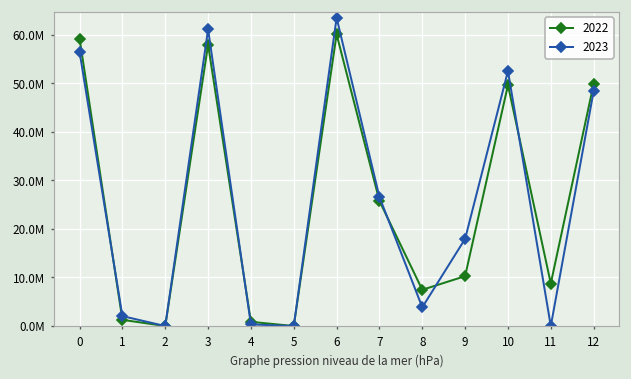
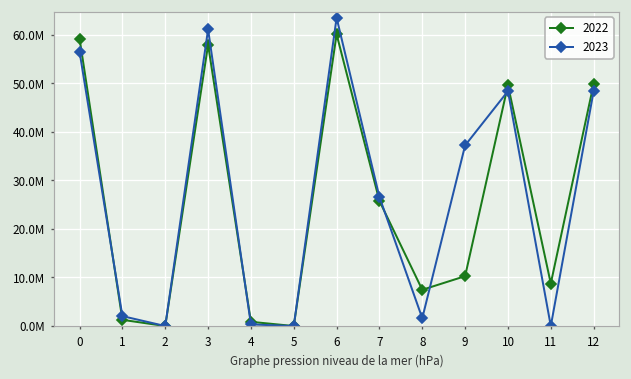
  {
    "2022": {
      "0": 59000000,
      "1": 1000000,
      "3": 58000000,
      "6": 60000000,
      "7": 26000000,
      "8": 7000000,
      "9": 10000000,
      "10": 50000000,
      "11": 9000000,
      "12": 50000000
    },
    "2023": {
      "0": 56000000,
      "1": 2000000,
      "3": 61000000,
      "6": 63000000,
      "7": 27000000,
-     "8": 4000000,
-     "9": 18000000,
-     "10": 53000000,
+     "8": 2000000,
+     "9": 37000000,
+     "10": 48000000,
      "11": 0,
      "12": 48000000
    }
  }
